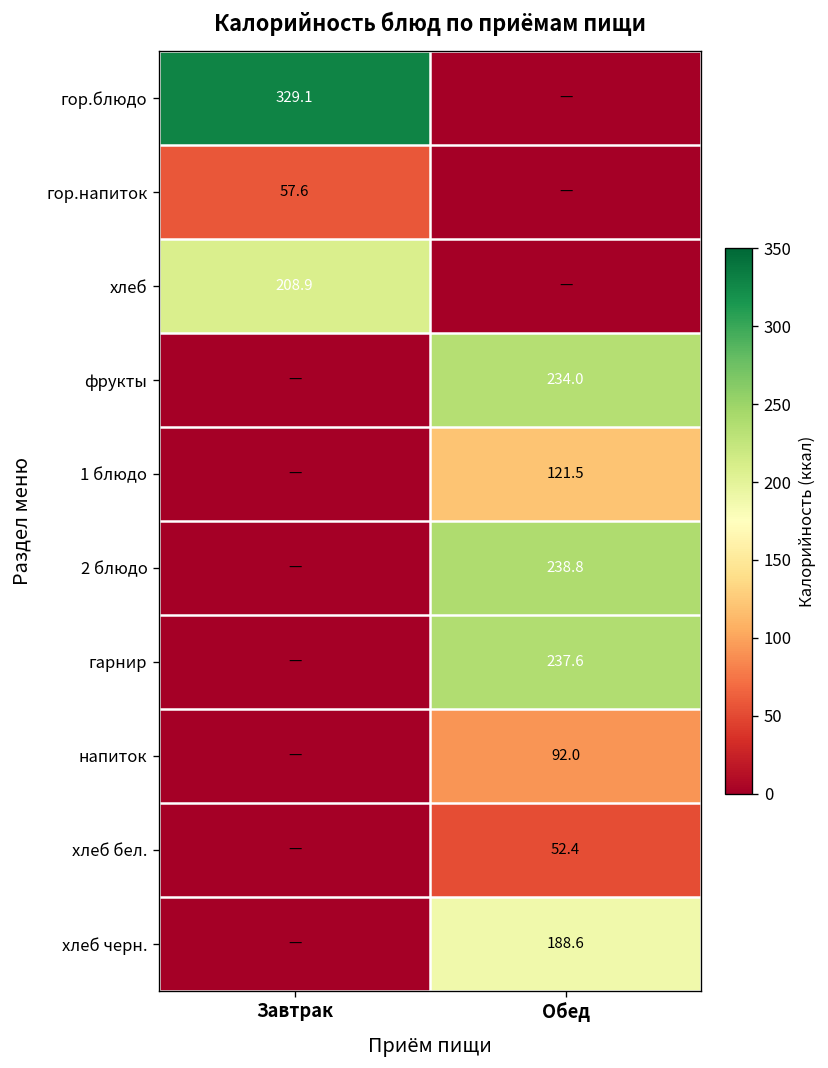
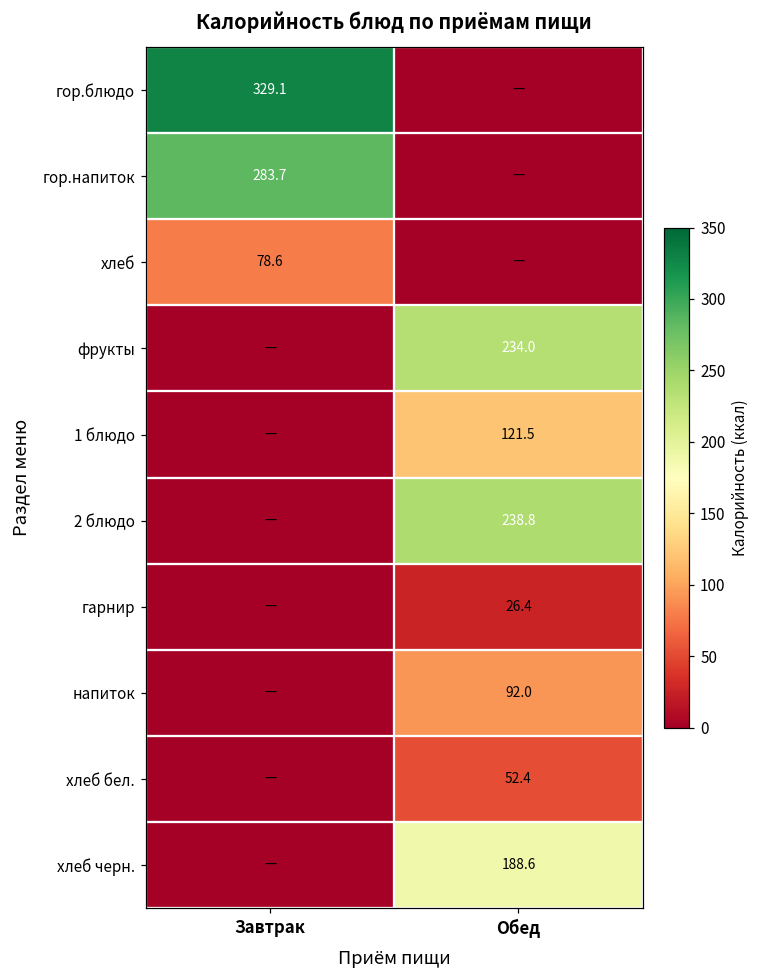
  {
    "гор.блюдо": {
      "Завтрак": 329.1
    },
    "гор.напиток": {
-     "Завтрак": 57.6
+     "Завтрак": 283.7
    },
    "хлеб": {
-     "Завтрак": 208.9
+     "Завтрак": 78.6
    },
    "фрукты": {
      "Обед": 234.0
    },
    "1 блюдо": {
      "Обед": 121.5
    },
    "2 блюдо": {
      "Обед": 238.8
    },
    "гарнир": {
-     "Обед": 237.6
+     "Обед": 26.4
    },
    "напиток": {
      "Обед": 92.0
    },
    "хлеб бел.": {
      "Обед": 52.4
    },
    "хлеб черн.": {
      "Обед": 188.6
    }
  }
